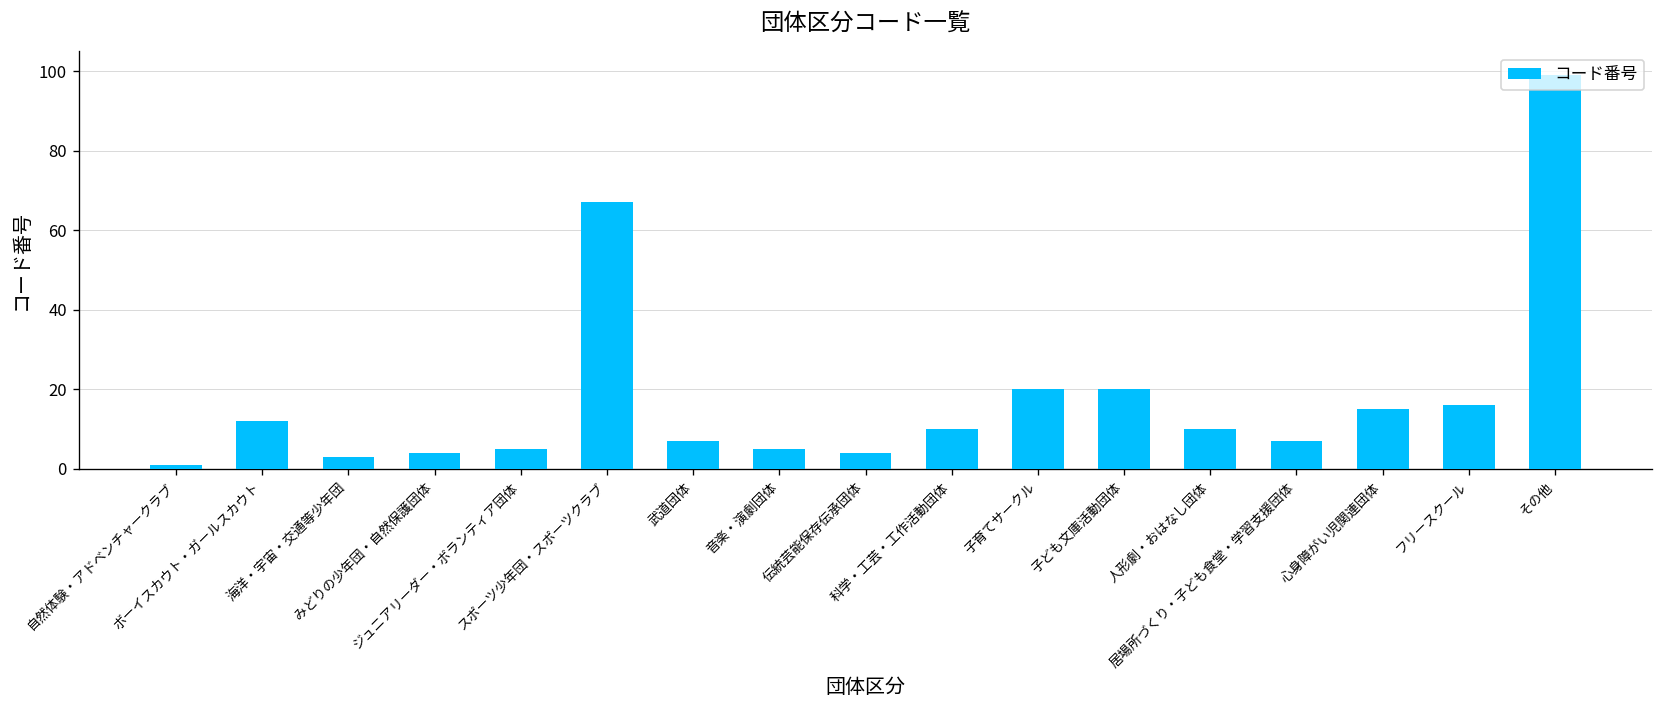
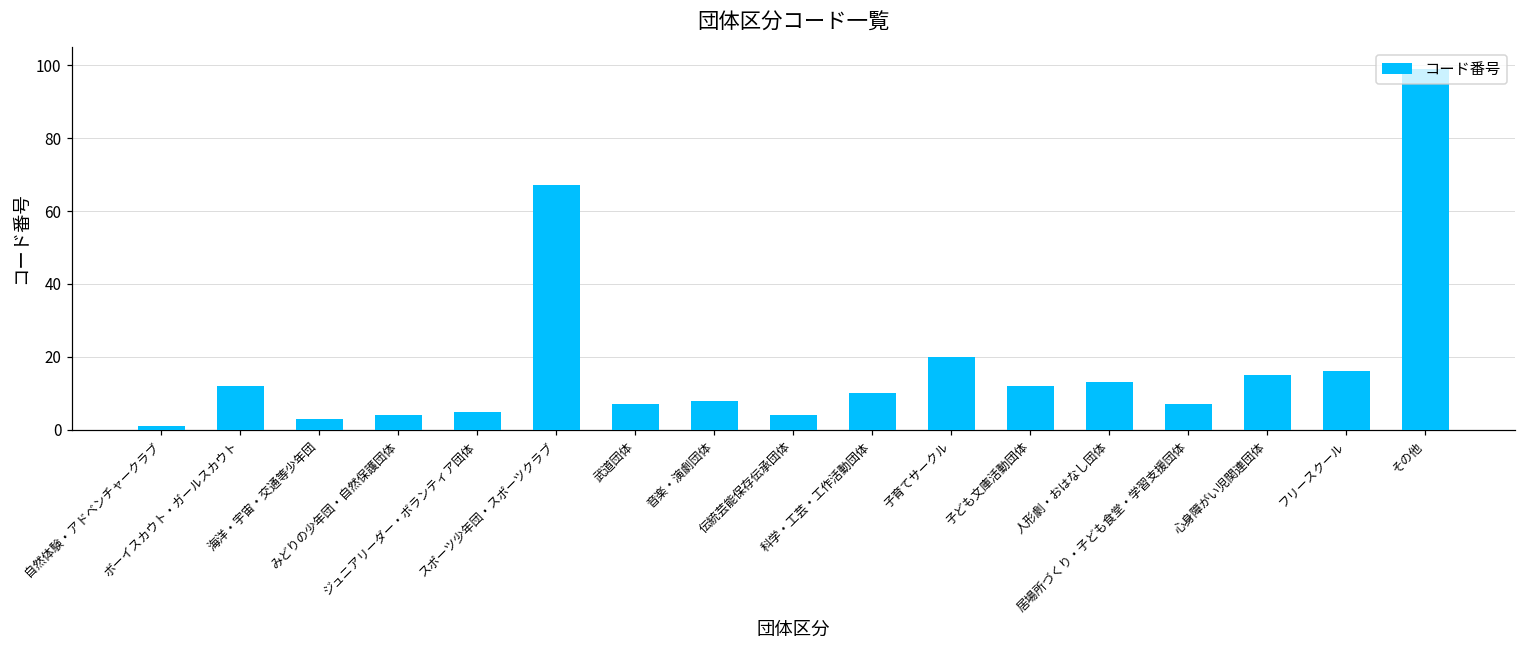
  {
    "自然体験・アドベンチャークラブ": 1,
    "ボーイスカウト・ガールスカウト": 12,
    "海洋・宇宙・交通等少年団": 3,
    "みどりの少年団・自然保護団体": 4,
    "ジュニアリーダー・ボランティア団体": 5,
    "スポーツ少年団・スポーツクラブ": 67,
    "武道団体": 7,
-   "音楽・演劇団体": 5,
+   "音楽・演劇団体": 8,
    "伝統芸能保存伝承団体": 4,
    "科学・工芸・工作活動団体": 10,
    "子育てサークル": 20,
-   "子ども文庫活動団体": 20,
-   "人形劇・おはなし団体": 10,
+   "子ども文庫活動団体": 12,
+   "人形劇・おはなし団体": 13,
    "居場所づくり・子ども食堂・学習支援団体": 7,
    "心身障がい児関連団体": 15,
    "フリースクール": 16
  }
